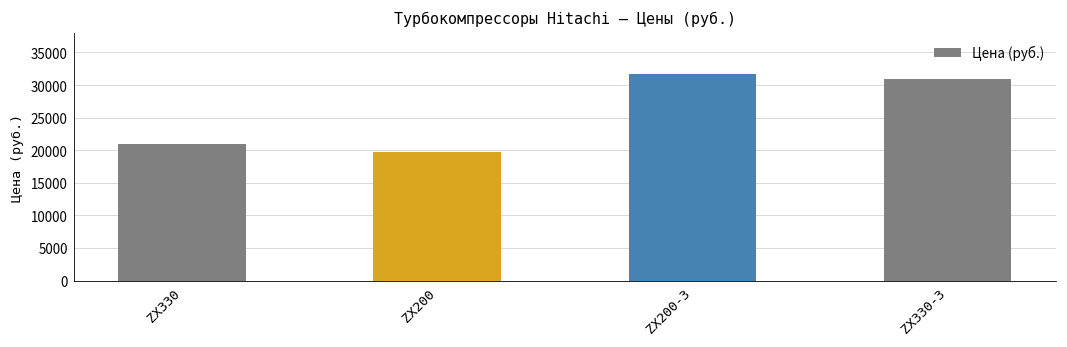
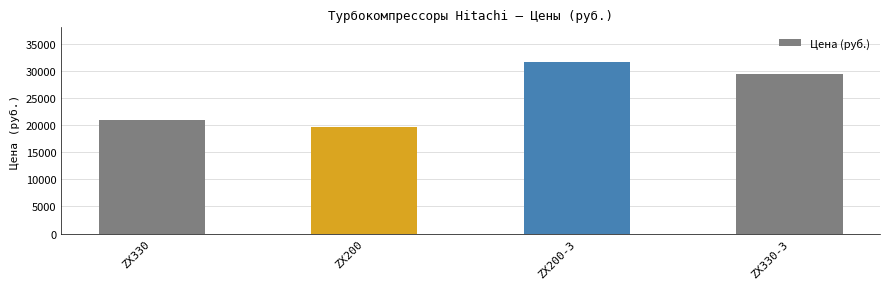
  {
    "ZX330": 21000,
    "ZX200": 20000,
    "ZX200-3": 32000,
-   "ZX330-3": 31000
+   "ZX330-3": 29000
  }
